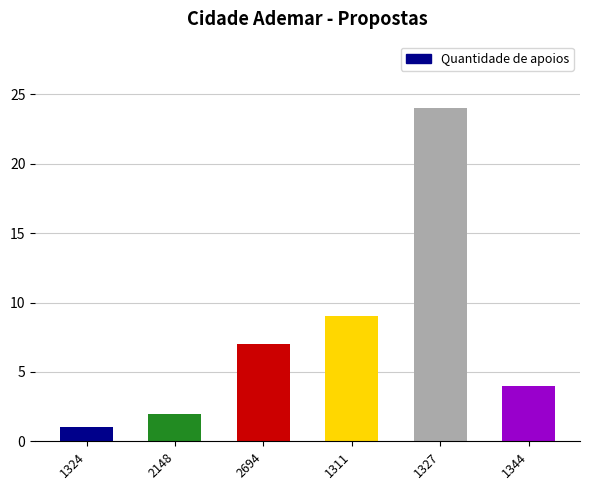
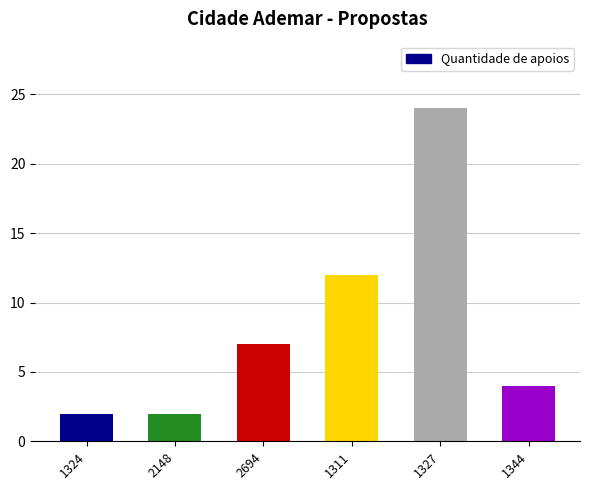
  {
-   "1324": 1,
+   "1324": 2,
    "2148": 2,
    "2694": 7,
-   "1311": 9,
+   "1311": 12,
    "1327": 24,
    "1344": 4
  }
